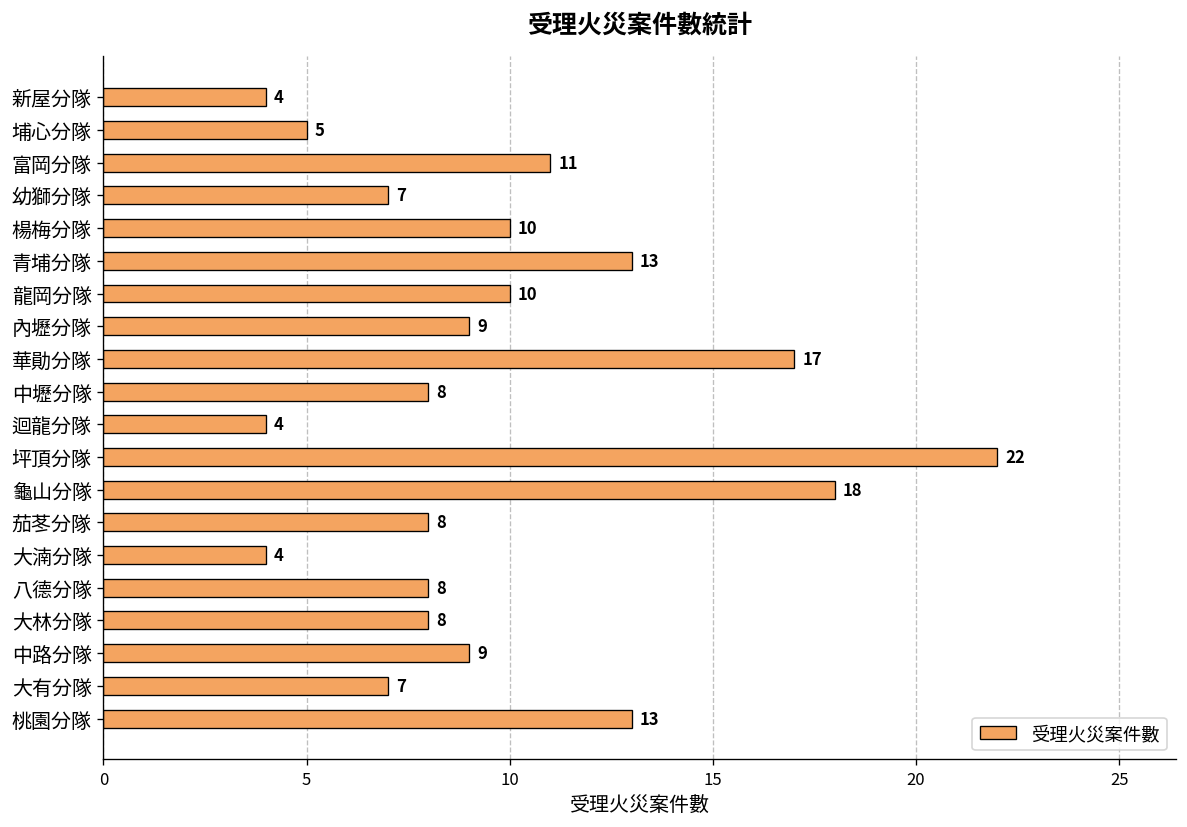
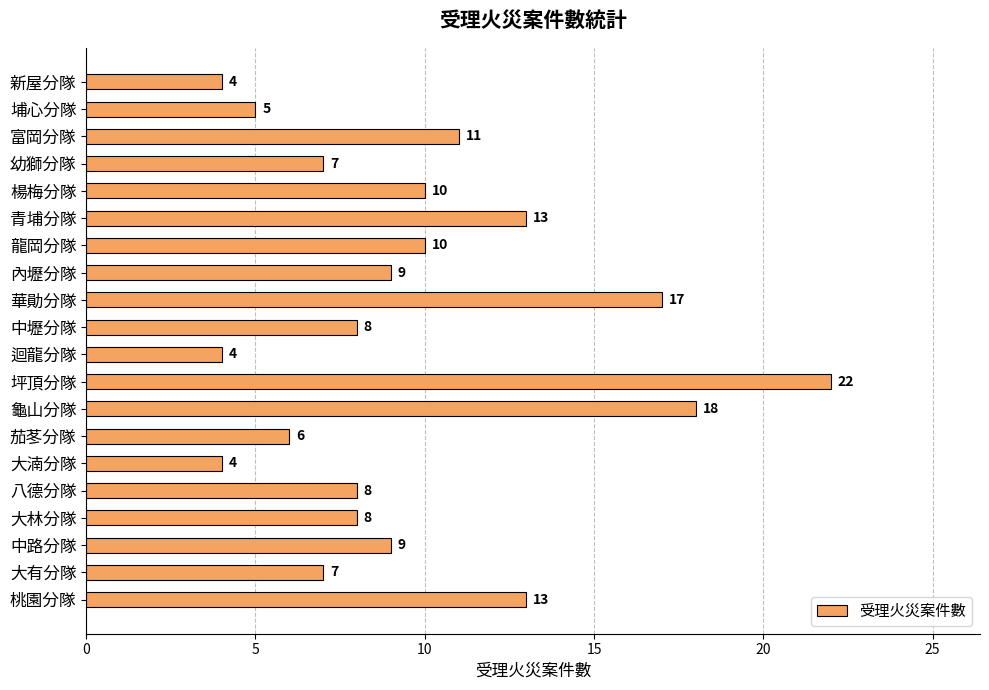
  {
    "新屋分隊": 4,
    "埔心分隊": 5,
    "富岡分隊": 11,
    "幼獅分隊": 7,
    "楊梅分隊": 10,
    "青埔分隊": 13,
    "龍岡分隊": 10,
    "內壢分隊": 9,
    "華勛分隊": 17,
    "中壢分隊": 8,
    "迴龍分隊": 4,
    "坪頂分隊": 22,
    "龜山分隊": 18,
-   "茄苳分隊": 8,
+   "茄苳分隊": 6,
    "大湳分隊": 4,
    "八德分隊": 8,
    "大林分隊": 8,
    "中路分隊": 9,
    "大有分隊": 7,
    "桃園分隊": 13
  }
